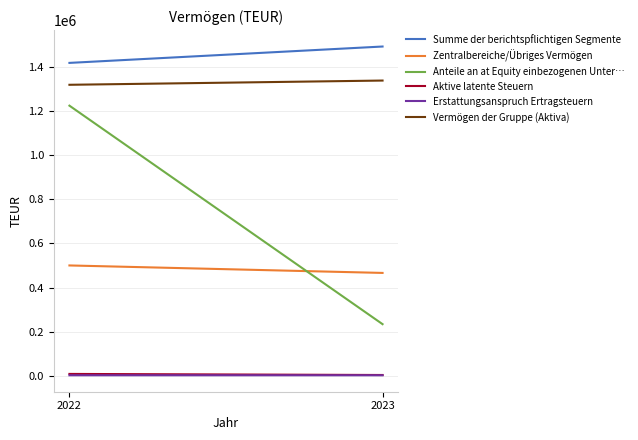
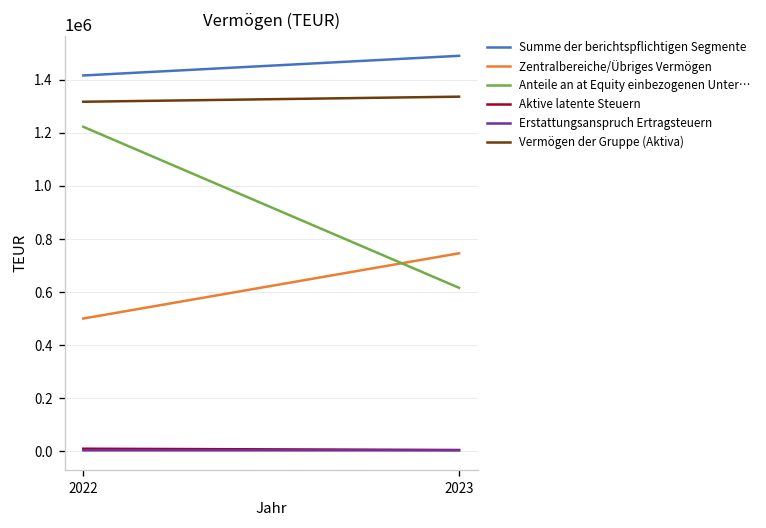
  {
    "Summe der berichtspflichtigen Segmente": {
      "2022": 1420000,
      "2023": 1490000
    },
    "Zentralbereiche/Übriges Vermögen": {
      "2022": 500000,
-     "2023": 470000
+     "2023": 750000
    },
    "Anteile an at Equity einbezogenen Unter…": {
      "2022": 1220000,
-     "2023": 230000
+     "2023": 620000
    },
    "Vermögen der Gruppe (Aktiva)": {
      "2022": 1320000,
      "2023": 1340000
    }
  }
